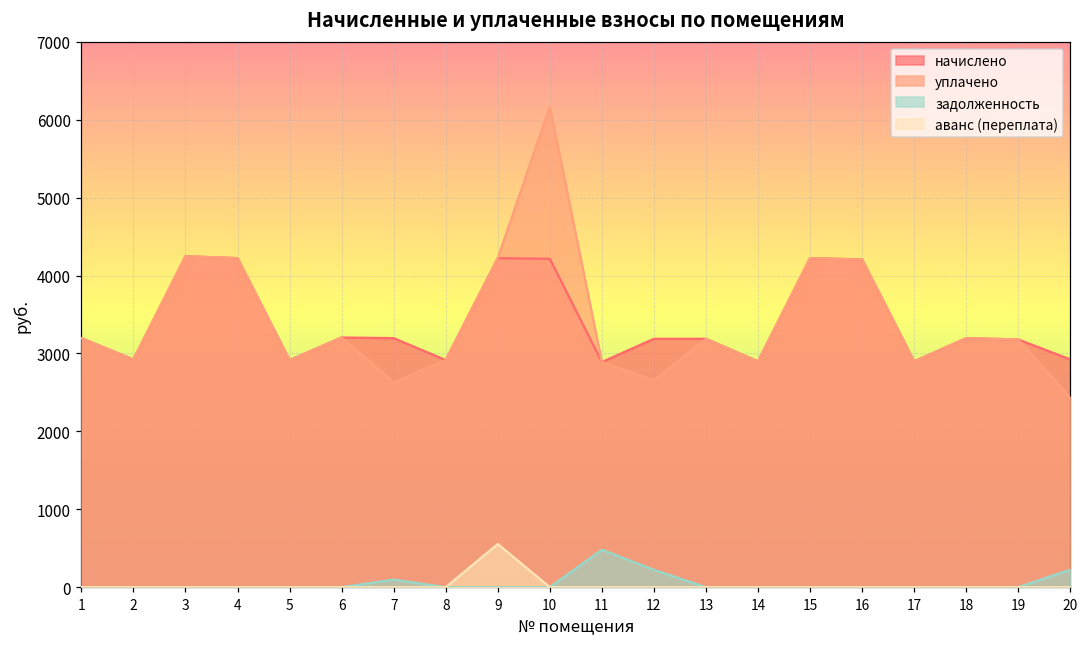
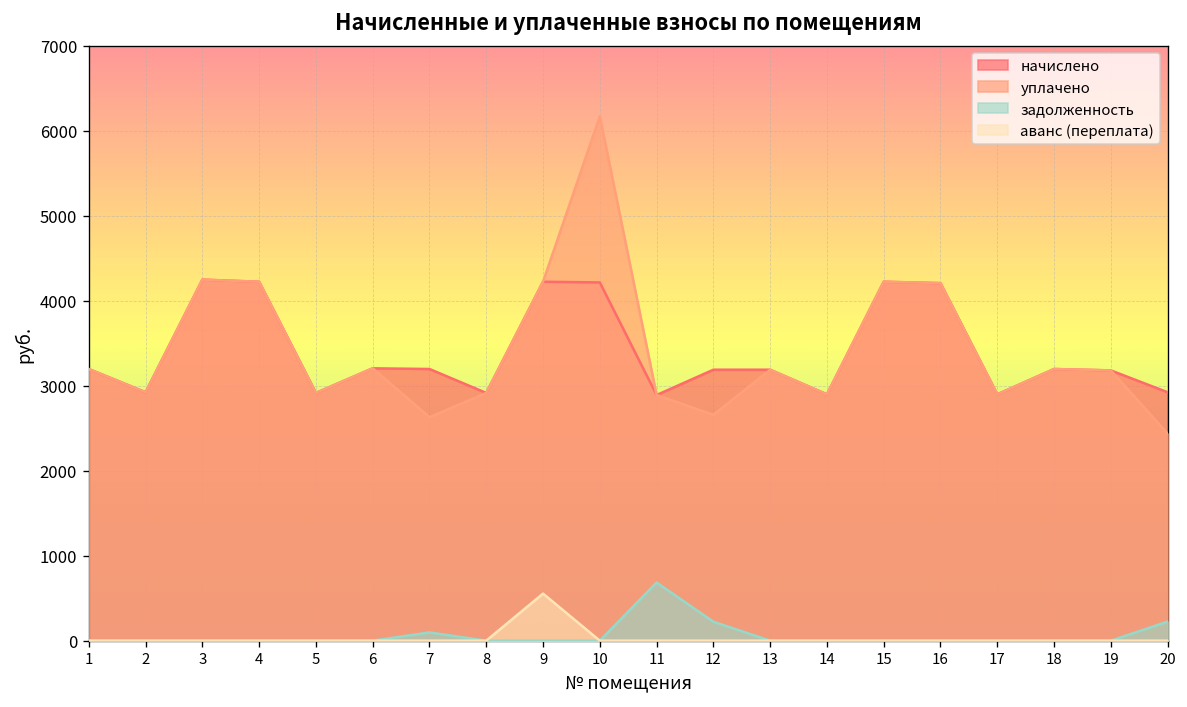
  {
    "задолженность": {
      "7": 100,
      "9": 0,
-     "11": 500,
+     "11": 700,
      "12": 200,
      "20": 200
    },
    "аванс (переплата)": {
      "7": 0,
      "9": 600,
      "11": 0,
      "12": 0,
      "20": 0
    }
  }
